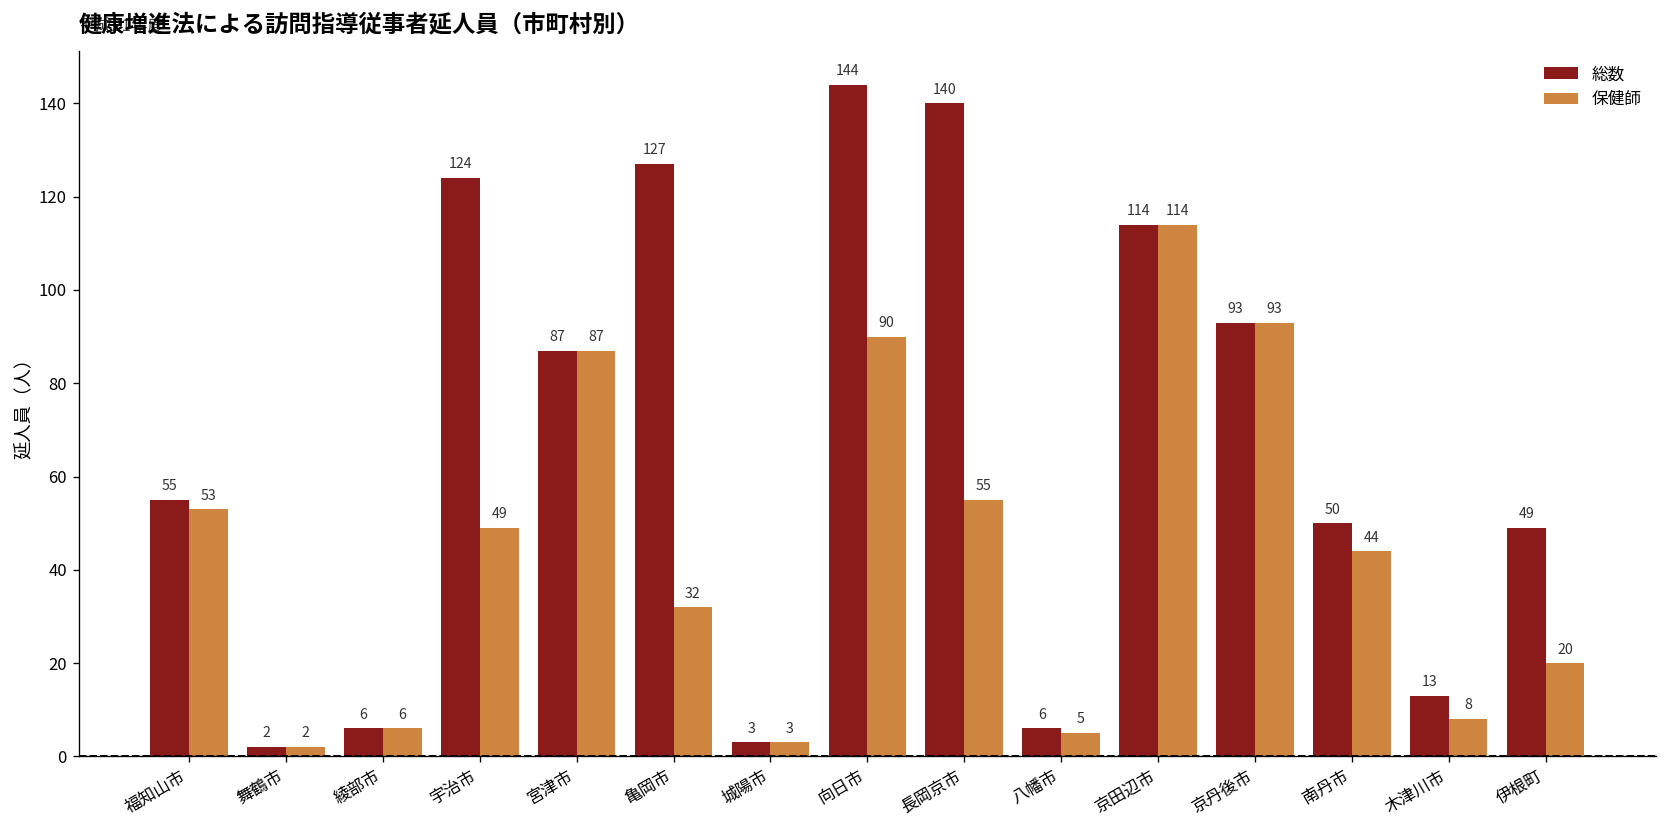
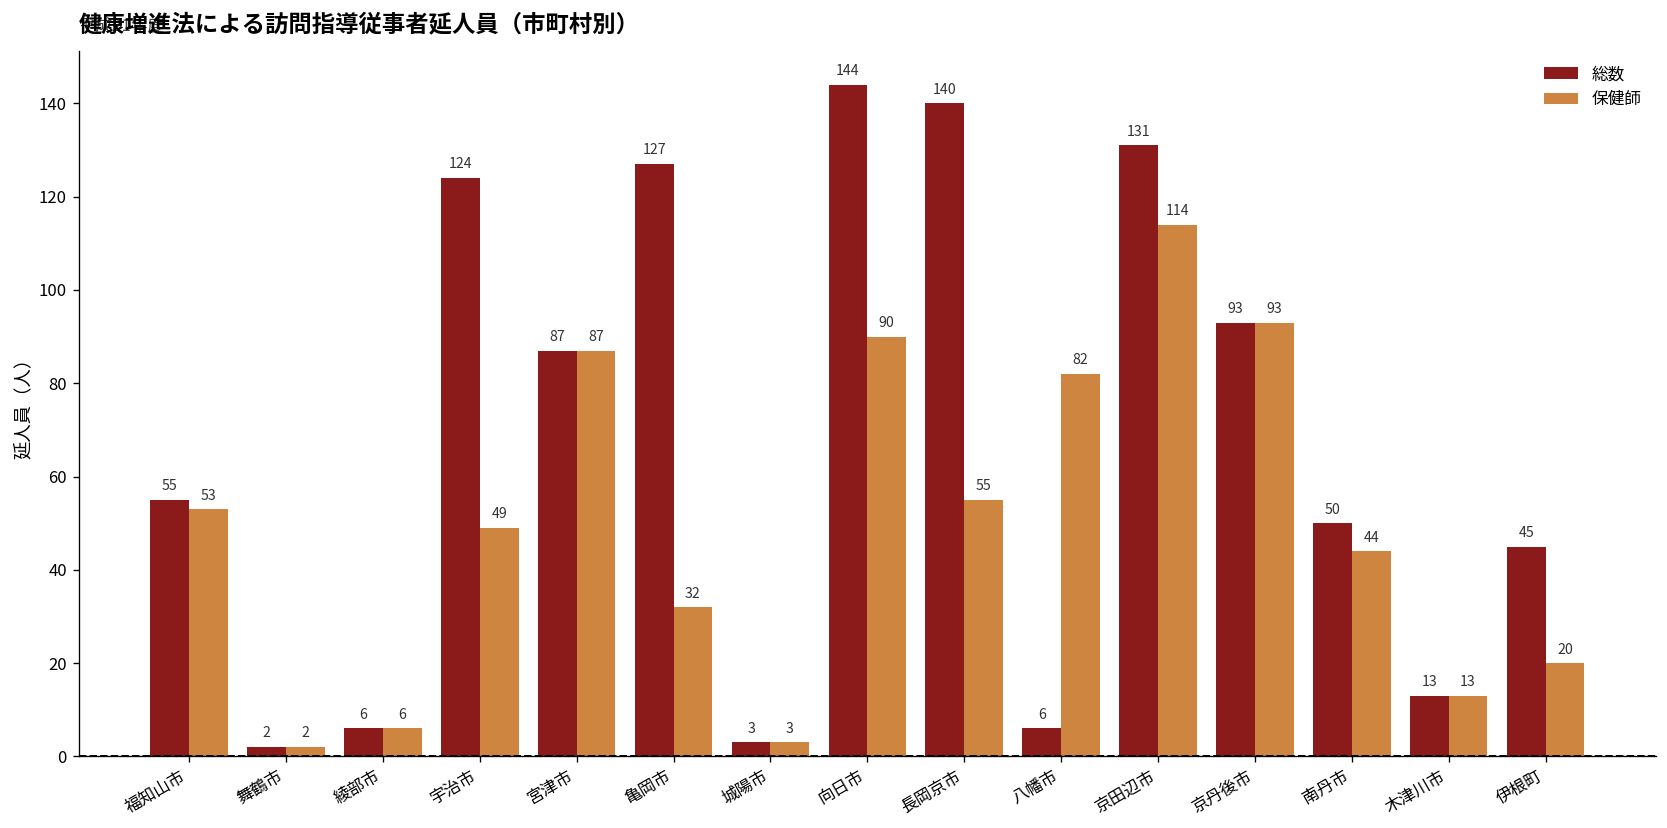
  {
    "総数": {
      "福知山市": 55,
      "舞鶴市": 2,
      "綾部市": 6,
      "宇治市": 124,
      "宮津市": 87,
      "亀岡市": 127,
      "城陽市": 3,
      "向日市": 144,
      "長岡京市": 140,
      "八幡市": 6,
-     "京田辺市": 114,
+     "京田辺市": 131,
      "京丹後市": 93,
      "南丹市": 50,
      "木津川市": 13,
-     "伊根町": 49
+     "伊根町": 45
    },
    "保健師": {
      "福知山市": 53,
      "舞鶴市": 2,
      "綾部市": 6,
      "宇治市": 49,
      "宮津市": 87,
      "亀岡市": 32,
      "城陽市": 3,
      "向日市": 90,
      "長岡京市": 55,
-     "八幡市": 5,
+     "八幡市": 82,
      "京田辺市": 114,
      "京丹後市": 93,
      "南丹市": 44,
-     "木津川市": 8,
+     "木津川市": 13,
      "伊根町": 20
    }
  }
